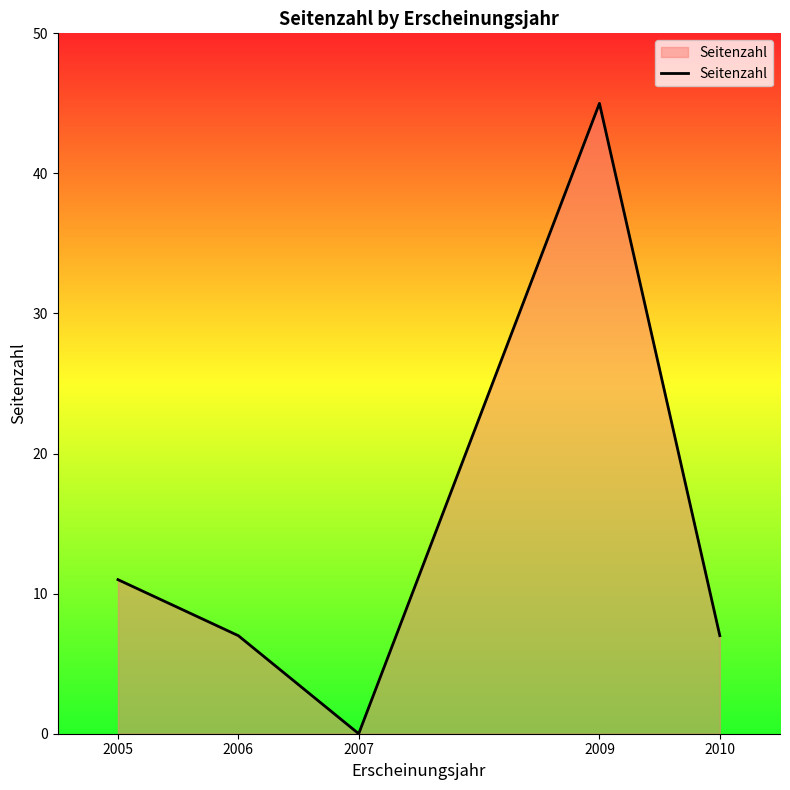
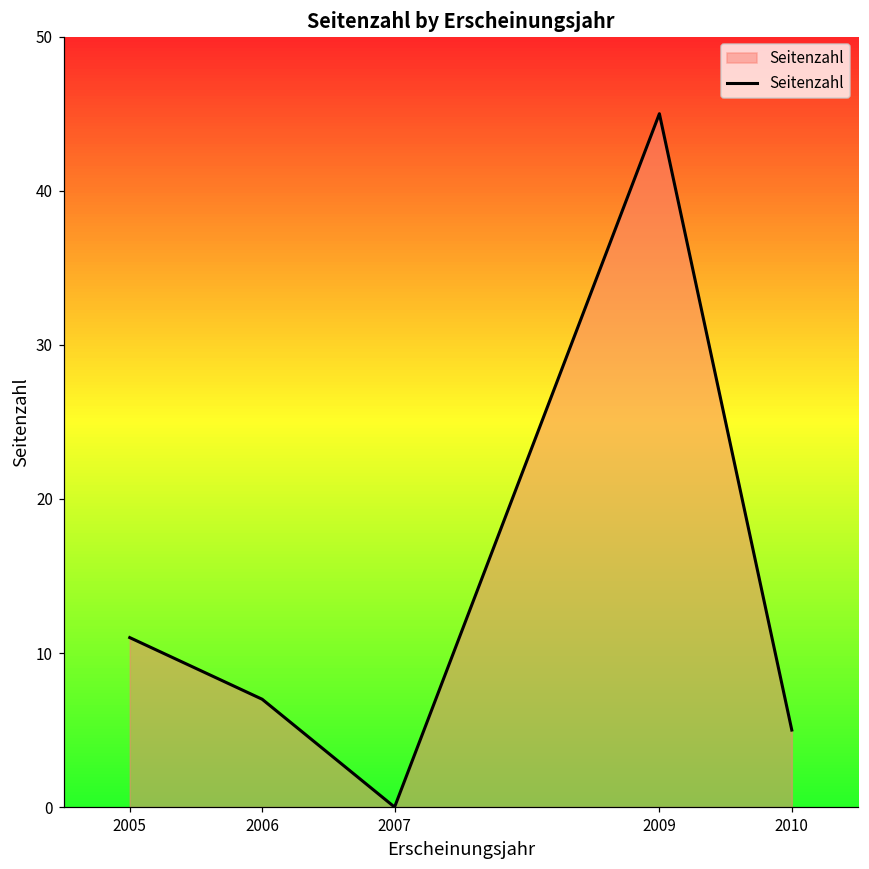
  {
    "2005": 11,
    "2006": 7,
    "2007": 0,
    "2009": 45,
-   "2010": 7
+   "2010": 5
  }
